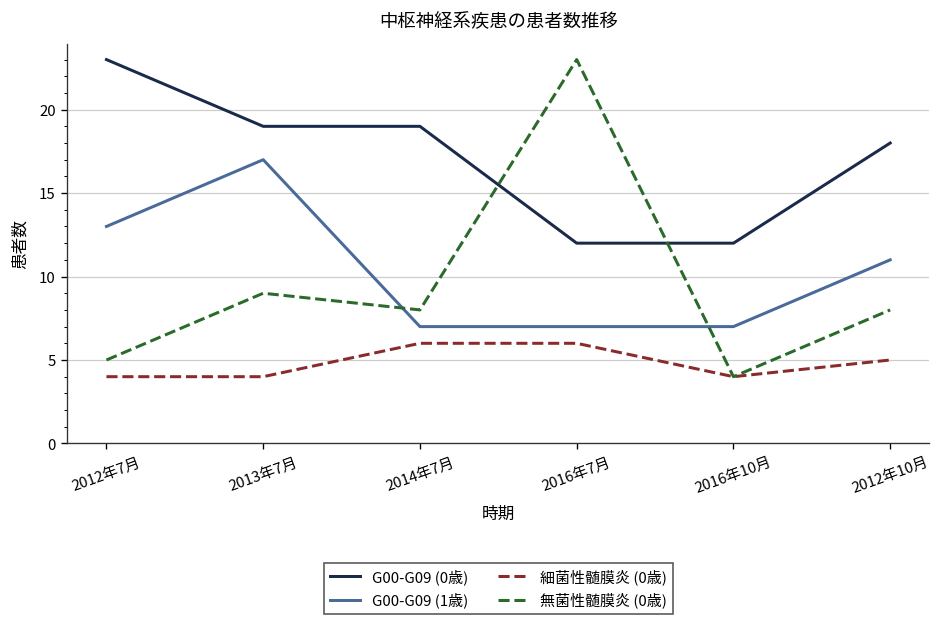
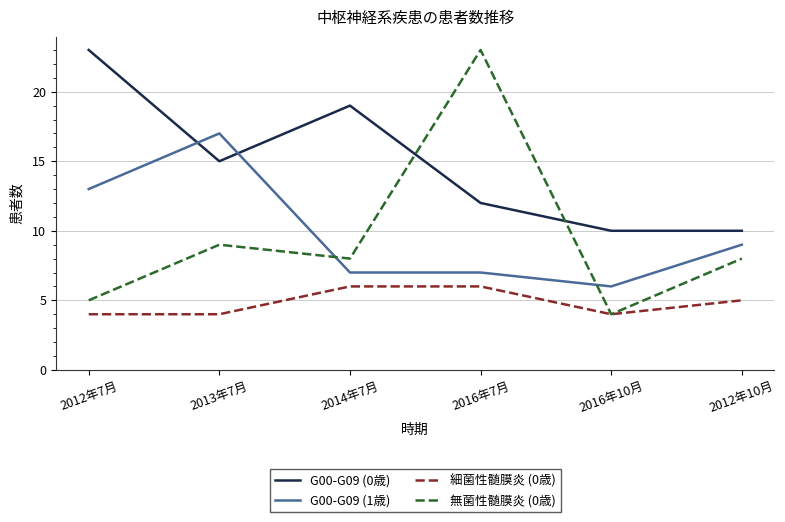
  {
    "G00-G09 (0歳)": {
      "2012年7月": 23,
-     "2013年7月": 19,
+     "2013年7月": 15,
      "2014年7月": 19,
      "2016年7月": 12,
-     "2016年10月": 12,
-     "2012年10月": 18
+     "2016年10月": 10,
+     "2012年10月": 10
    },
    "G00-G09 (1歳)": {
      "2012年7月": 13,
      "2013年7月": 17,
      "2014年7月": 7,
      "2016年7月": 7,
-     "2016年10月": 7,
-     "2012年10月": 11
+     "2016年10月": 6,
+     "2012年10月": 9
    },
    "細菌性髄膜炎 (0歳)": {
      "2012年7月": 4,
      "2013年7月": 4,
      "2014年7月": 6,
      "2016年7月": 6,
      "2012年10月": 5
    },
    "無菌性髄膜炎 (0歳)": {
      "2012年7月": 5,
      "2013年7月": 9,
      "2014年7月": 8,
      "2016年7月": 23,
      "2012年10月": 8
    }
  }
